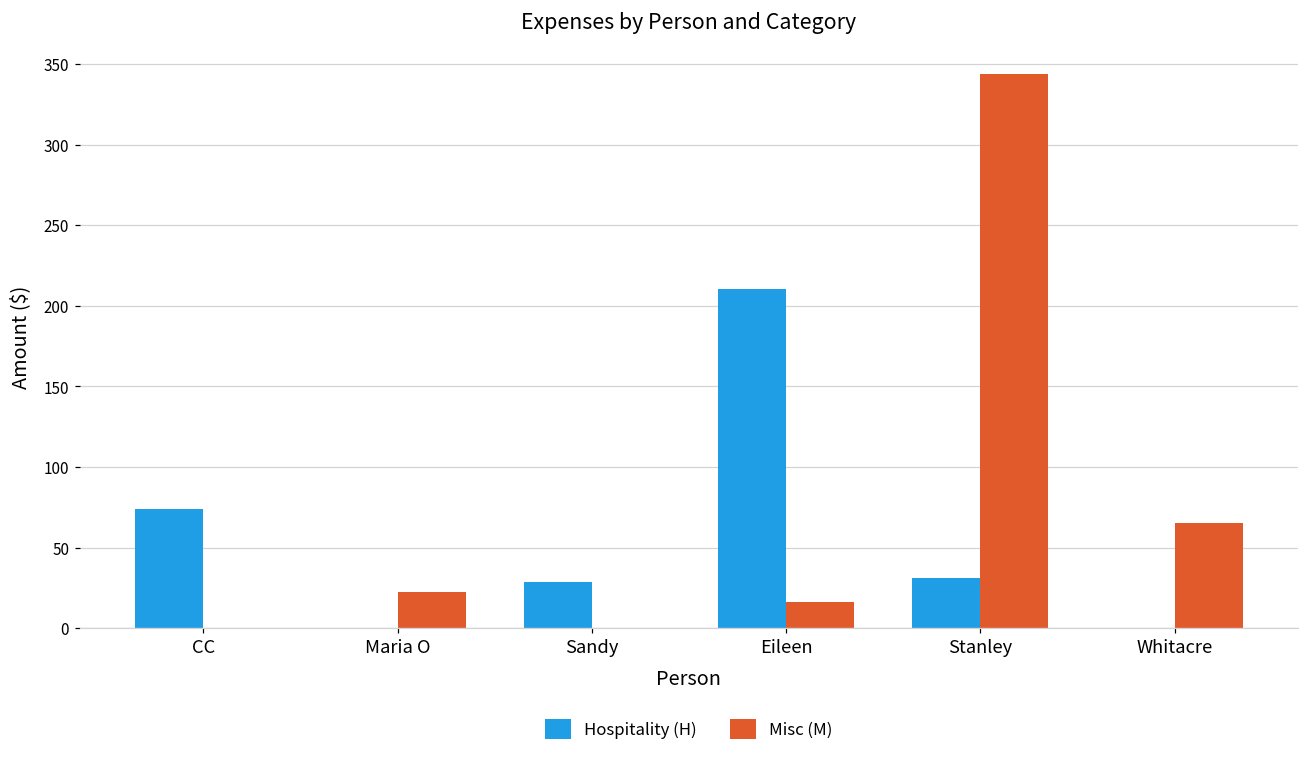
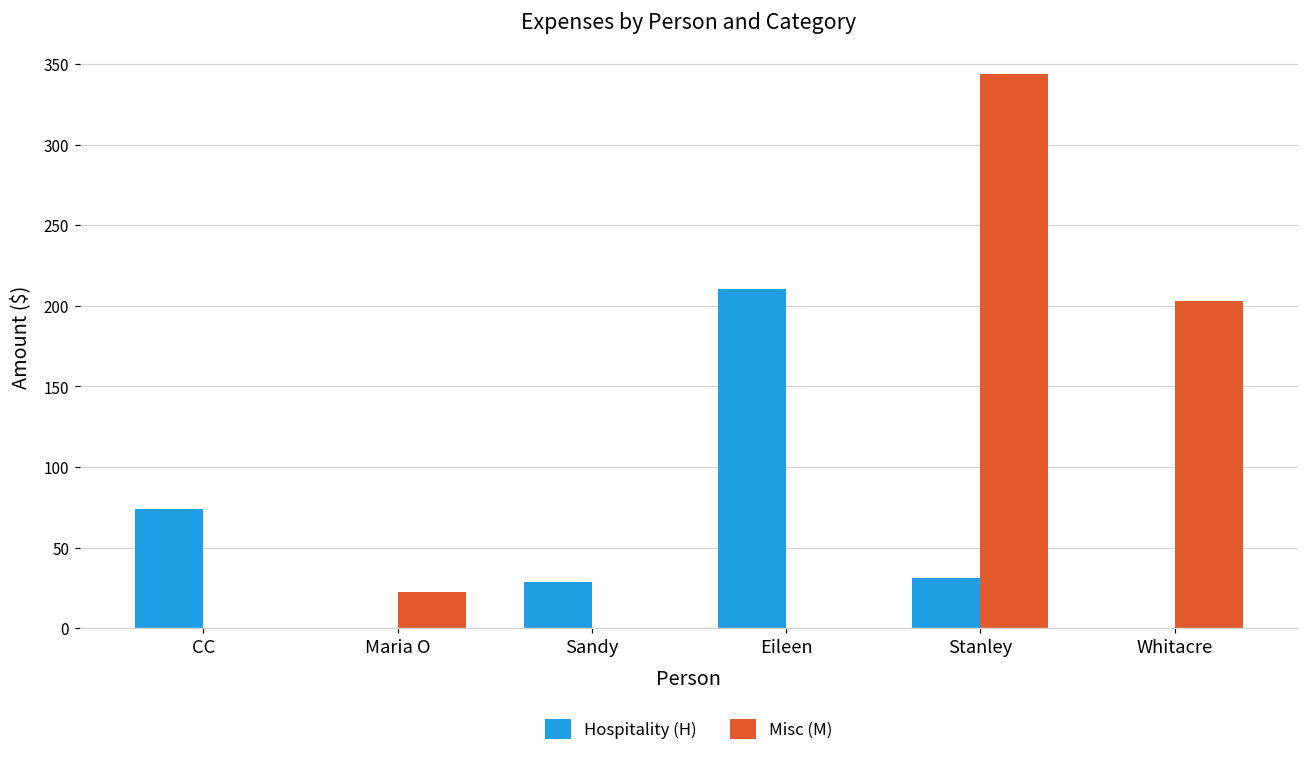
  {
    "Hospitality (H)": {
      "CC": 74,
      "Maria O": 0,
      "Sandy": 28,
      "Eileen": 211,
      "Stanley": 31,
      "Whitacre": 0
    },
    "Misc (M)": {
      "CC": 0,
      "Maria O": 22,
      "Sandy": 0,
-     "Eileen": 16,
+     "Eileen": 0,
      "Stanley": 344,
-     "Whitacre": 65
+     "Whitacre": 203
    }
  }
